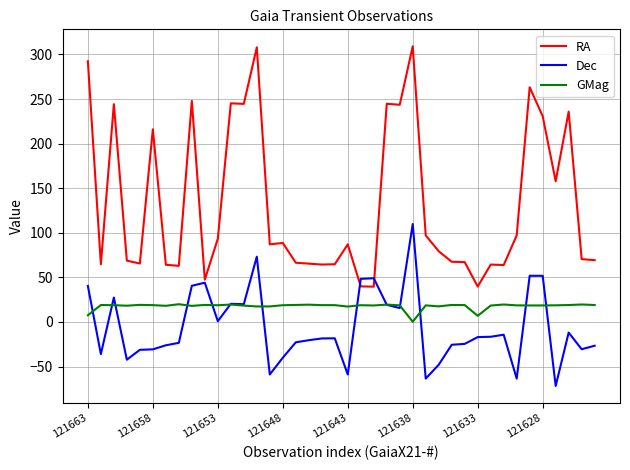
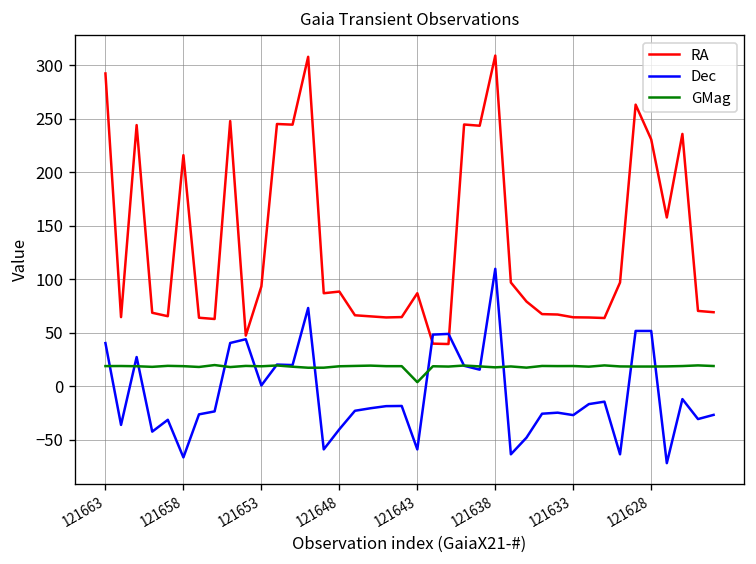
  {
    "RA": {
      "121663": 290,
      "121658": 220,
      "121653": 90,
      "121648": 90,
      "121643": 90,
      "121638": 310,
-     "121633": 40,
+     "121633": 60,
      "121628": 230
    },
    "Dec": {
      "121663": 40,
-     "121658": -30,
+     "121658": -70,
      "121653": 0,
      "121648": -40,
      "121643": -60,
      "121638": 110,
-     "121633": -20,
+     "121633": -30,
      "121628": 50
    },
    "GMag": {
-     "121663": 10,
+     "121663": 20,
      "121658": 20,
      "121653": 20,
      "121648": 20,
-     "121643": 20,
-     "121638": 0,
-     "121633": 10,
+     "121643": 0,
+     "121638": 20,
+     "121633": 20,
      "121628": 20
    }
  }
